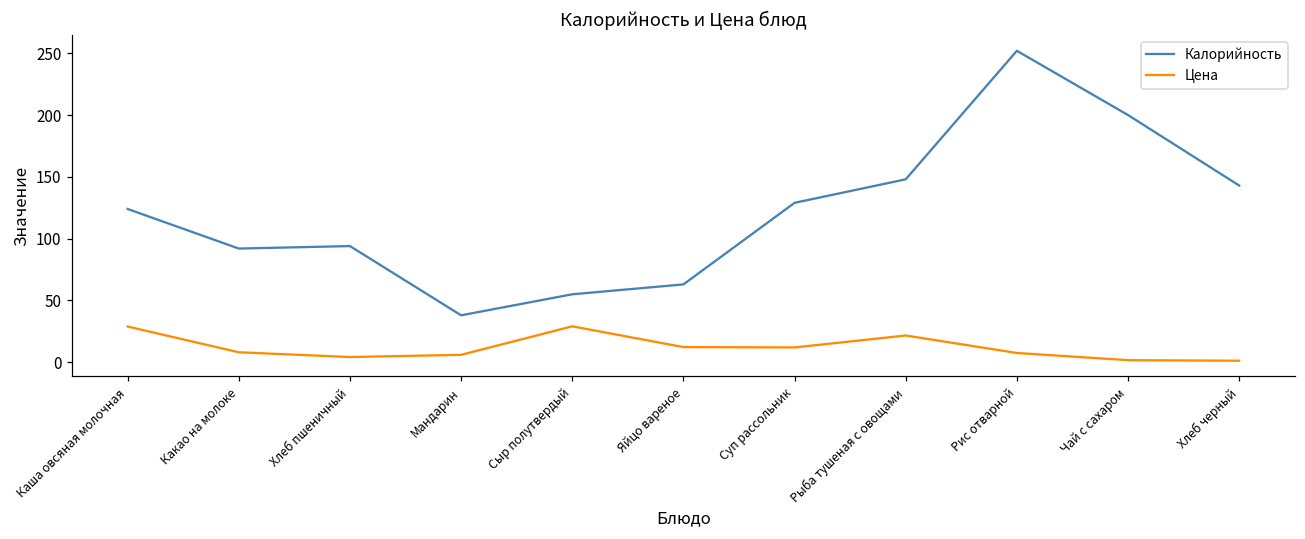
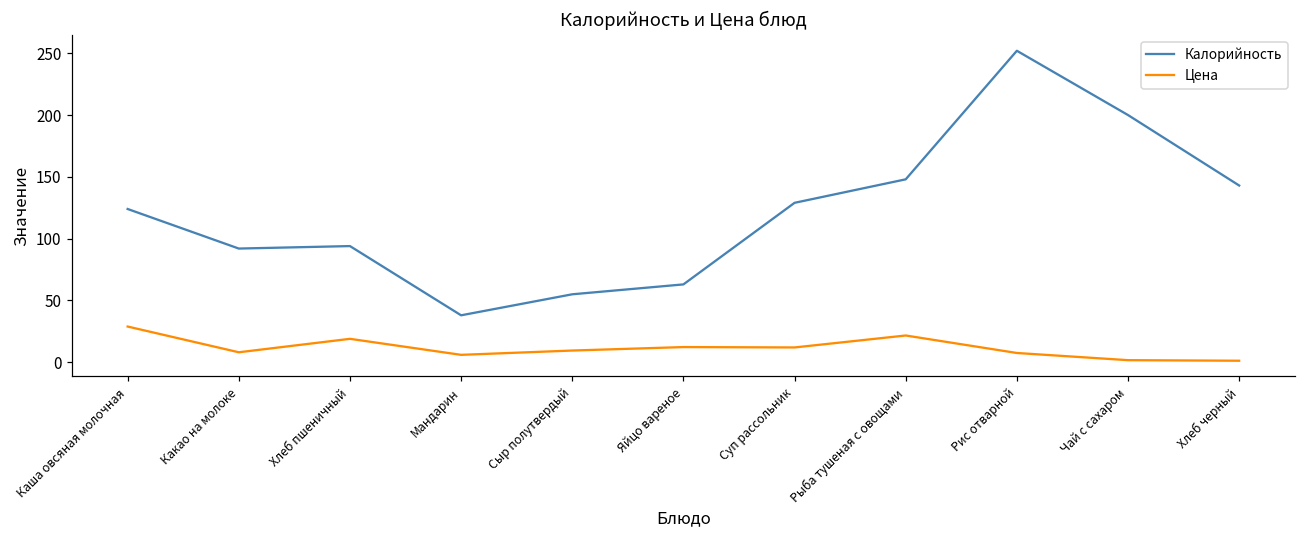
  {
    "Калорийность": {
      "Каша овсяная молочная": 124,
      "Какао на молоке": 92,
      "Хлеб пшеничный": 94,
      "Мандарин": 38,
      "Сыр полутвердый": 55,
      "Яйцо вареное": 63,
      "Суп рассольник": 129,
      "Рыба тушеная с овощами": 148,
      "Рис отварной": 252,
      "Чай с сахаром": 200,
      "Хлеб черный": 143
    },
    "Цена": {
      "Каша овсяная молочная": 29,
      "Какао на молоке": 8,
-     "Хлеб пшеничный": 4,
+     "Хлеб пшеничный": 19,
      "Мандарин": 6,
-     "Сыр полутвердый": 29,
+     "Сыр полутвердый": 10,
      "Яйцо вареное": 12,
      "Суп рассольник": 12,
      "Рыба тушеная с овощами": 22,
      "Рис отварной": 8,
      "Чай с сахаром": 2,
      "Хлеб черный": 1
    }
  }
